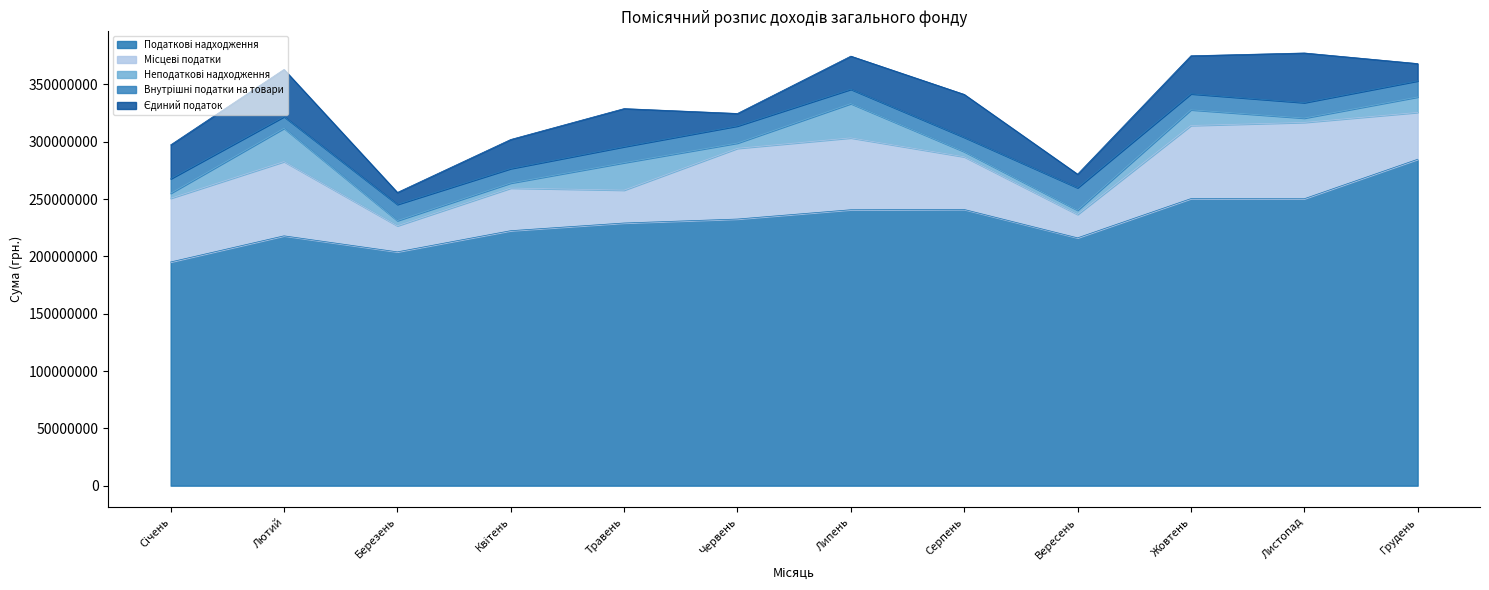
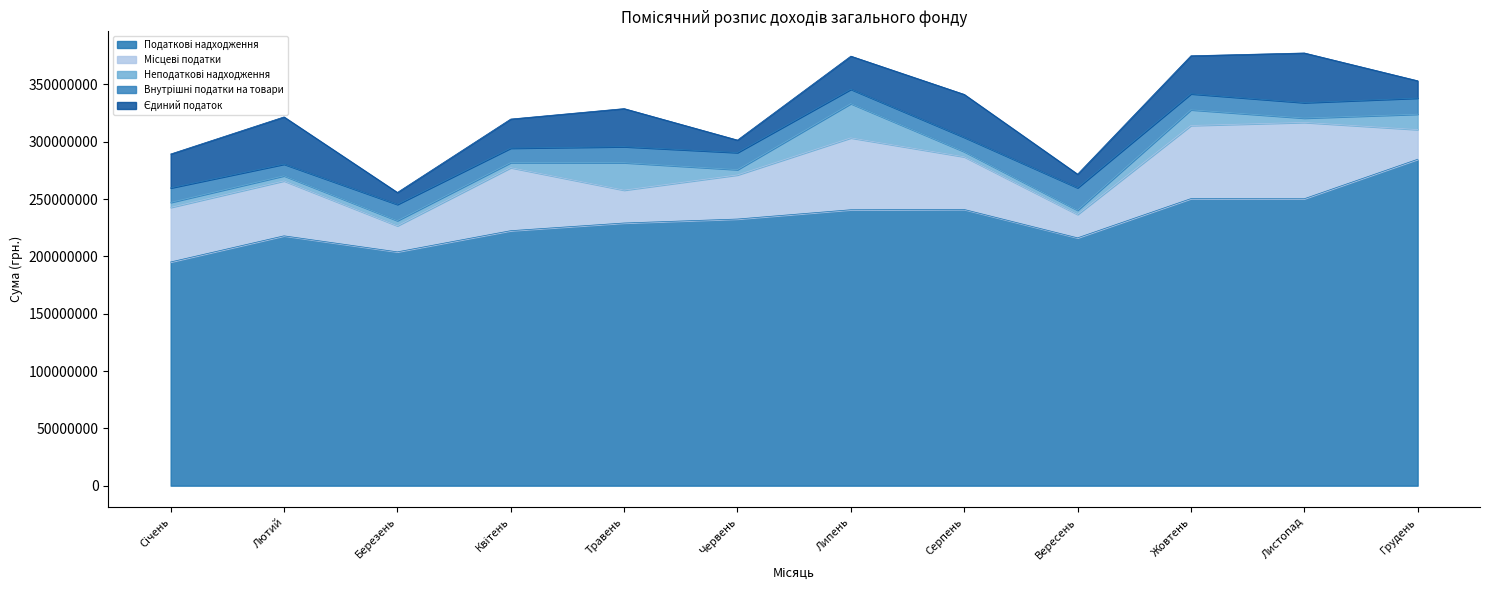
  {
    "Місцеві податки": {
-     "Січень": 56000000,
-     "Лютий": 65000000,
+     "Січень": 48000000,
+     "Лютий": 48000000,
      "Березень": 23000000,
-     "Квітень": 37000000,
+     "Квітень": 55000000,
      "Травень": 29000000,
-     "Червень": 62000000,
+     "Червень": 38000000,
      "Липень": 63000000,
      "Серпень": 46000000,
      "Вересень": 20000000,
      "Жовтень": 64000000,
      "Листопад": 67000000,
-     "Грудень": 41000000
+     "Грудень": 26000000
    },
    "Неподаткові надходження": {
      "Січень": 4000000,
-     "Лютий": 29000000,
+     "Лютий": 4000000,
      "Березень": 5000000,
      "Квітень": 4000000,
      "Травень": 24000000,
      "Червень": 5000000,
      "Липень": 30000000,
      "Серпень": 4000000,
      "Вересень": 4000000,
      "Жовтень": 14000000,
      "Листопад": 4000000,
      "Грудень": 13000000
    }
  }
